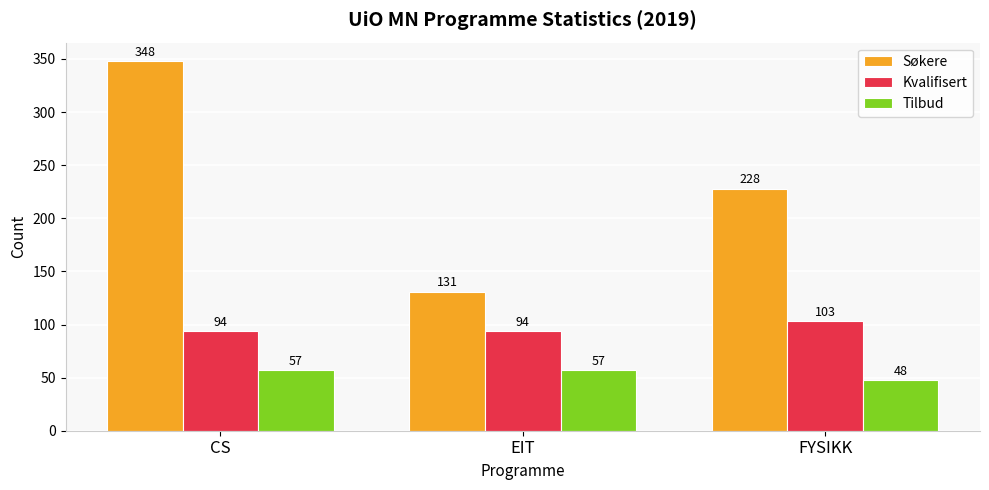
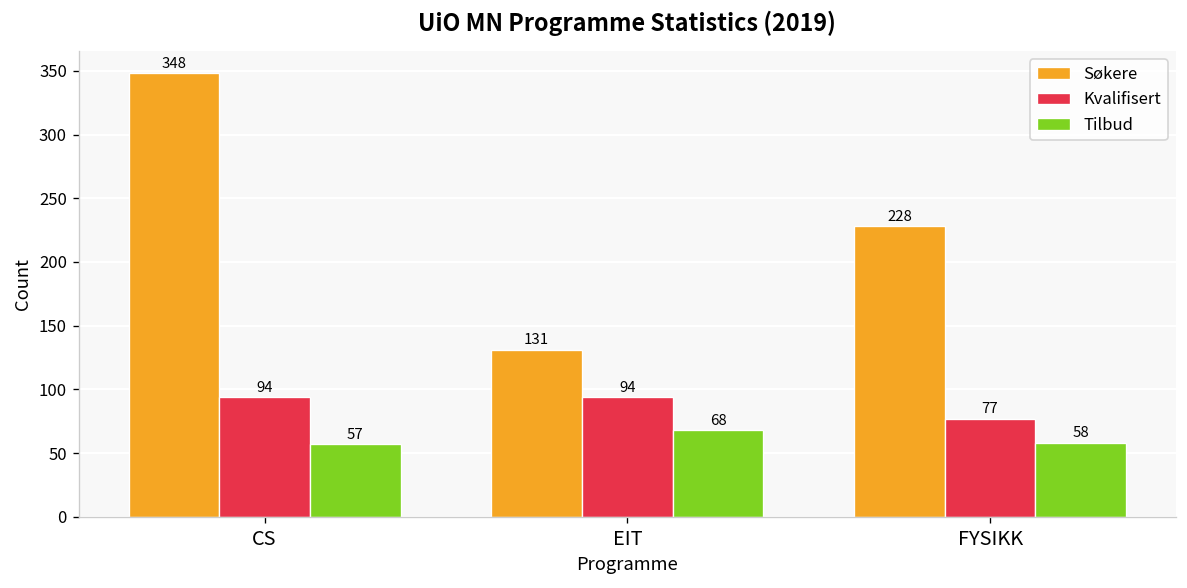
  {
    "Søkere": {
      "CS": 348,
      "EIT": 131,
      "FYSIKK": 228
    },
    "Kvalifisert": {
      "CS": 94,
      "EIT": 94,
-     "FYSIKK": 103
+     "FYSIKK": 77
    },
    "Tilbud": {
      "CS": 57,
-     "EIT": 57,
-     "FYSIKK": 48
+     "EIT": 68,
+     "FYSIKK": 58
    }
  }
